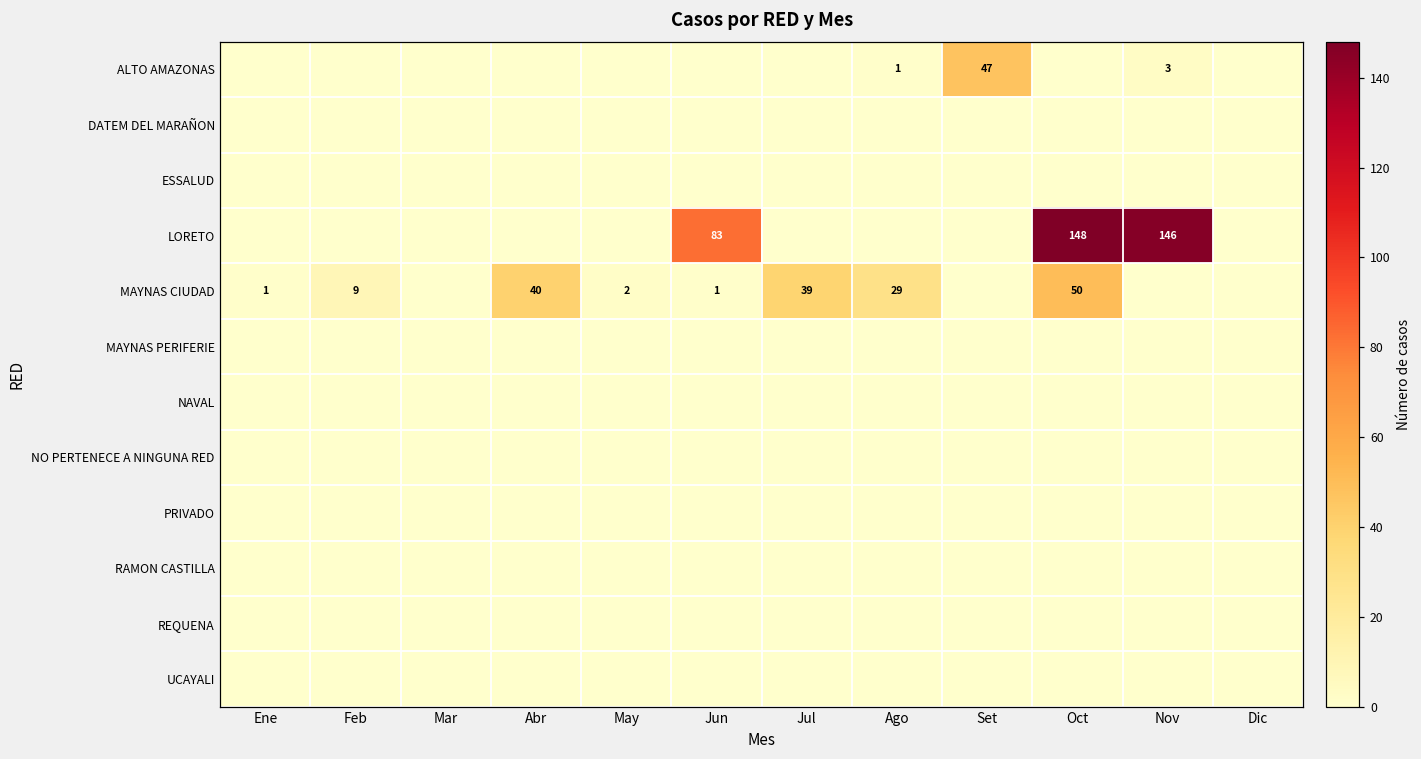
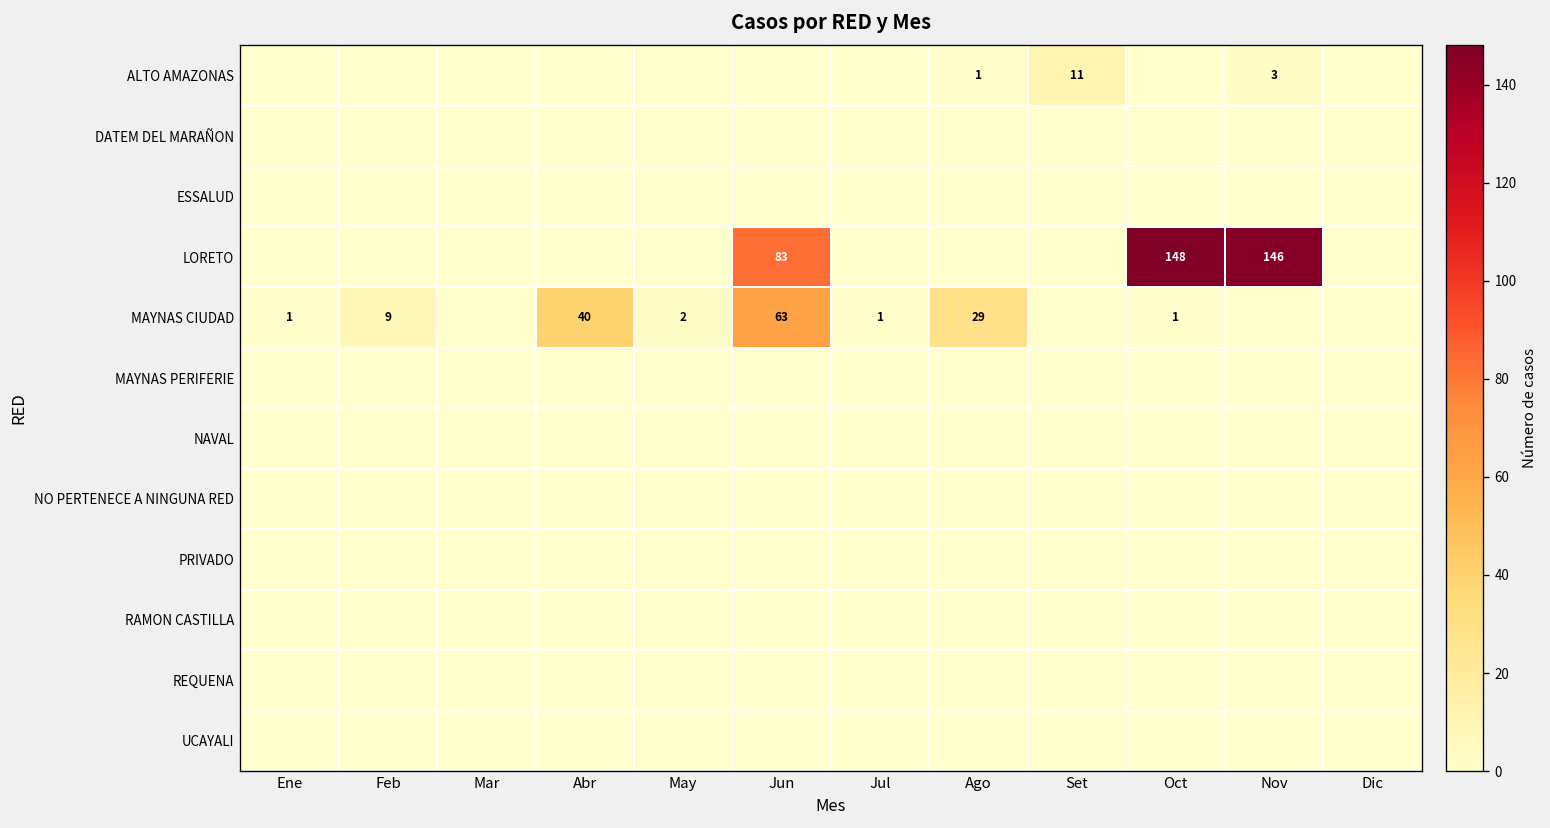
  {
    "ALTO AMAZONAS": {
      "Ago": 1,
-     "Set": 47,
+     "Set": 11,
      "Nov": 3
    },
    "LORETO": {
      "Jun": 83,
      "Oct": 148,
      "Nov": 146
    },
    "MAYNAS CIUDAD": {
      "Ene": 1,
      "Feb": 9,
      "Abr": 40,
      "May": 2,
-     "Jun": 1,
-     "Jul": 39,
+     "Jun": 63,
+     "Jul": 1,
      "Ago": 29,
-     "Oct": 50
+     "Oct": 1
    }
  }
